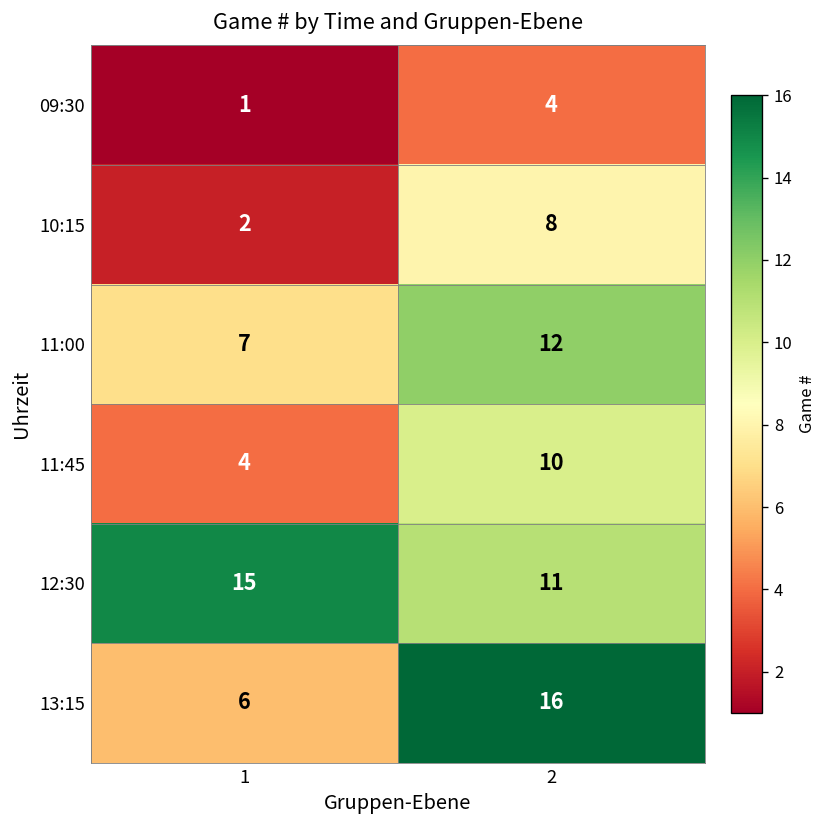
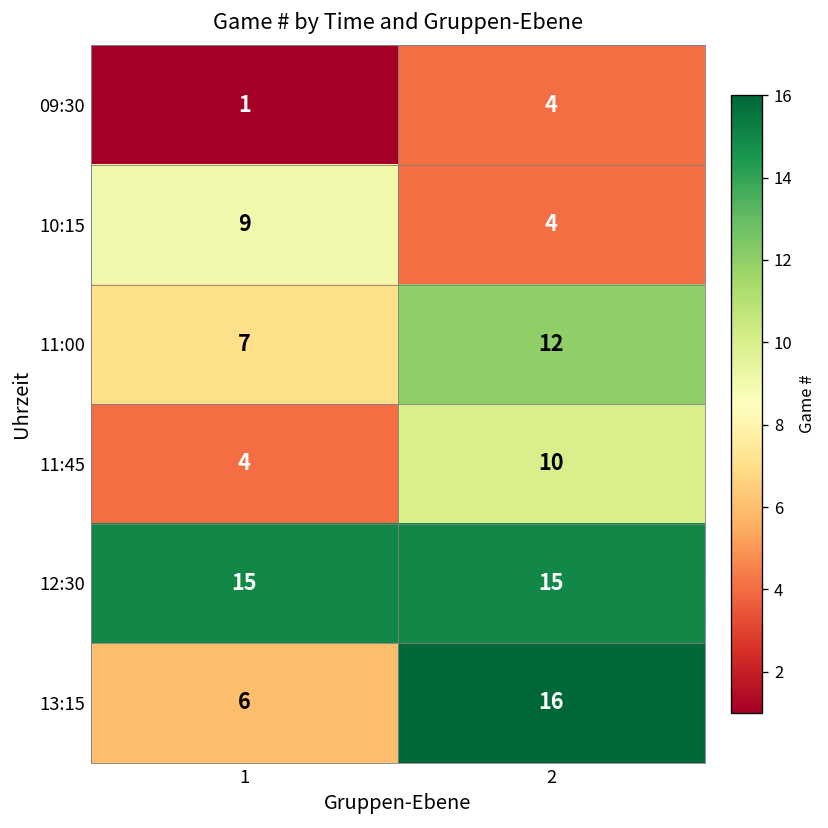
  {
    "09:30": {
      "1": 1,
      "2": 4
    },
    "10:15": {
-     "1": 2,
-     "2": 8
+     "1": 9,
+     "2": 4
    },
    "11:00": {
      "1": 7,
      "2": 12
    },
    "11:45": {
      "1": 4,
      "2": 10
    },
    "12:30": {
      "1": 15,
-     "2": 11
+     "2": 15
    },
    "13:15": {
      "1": 6,
      "2": 16
    }
  }
